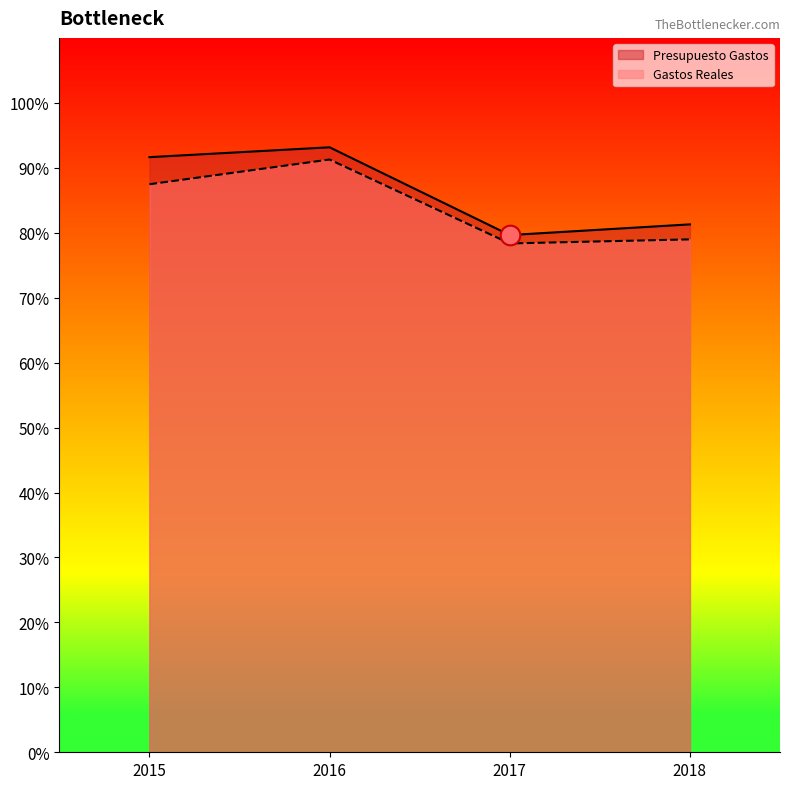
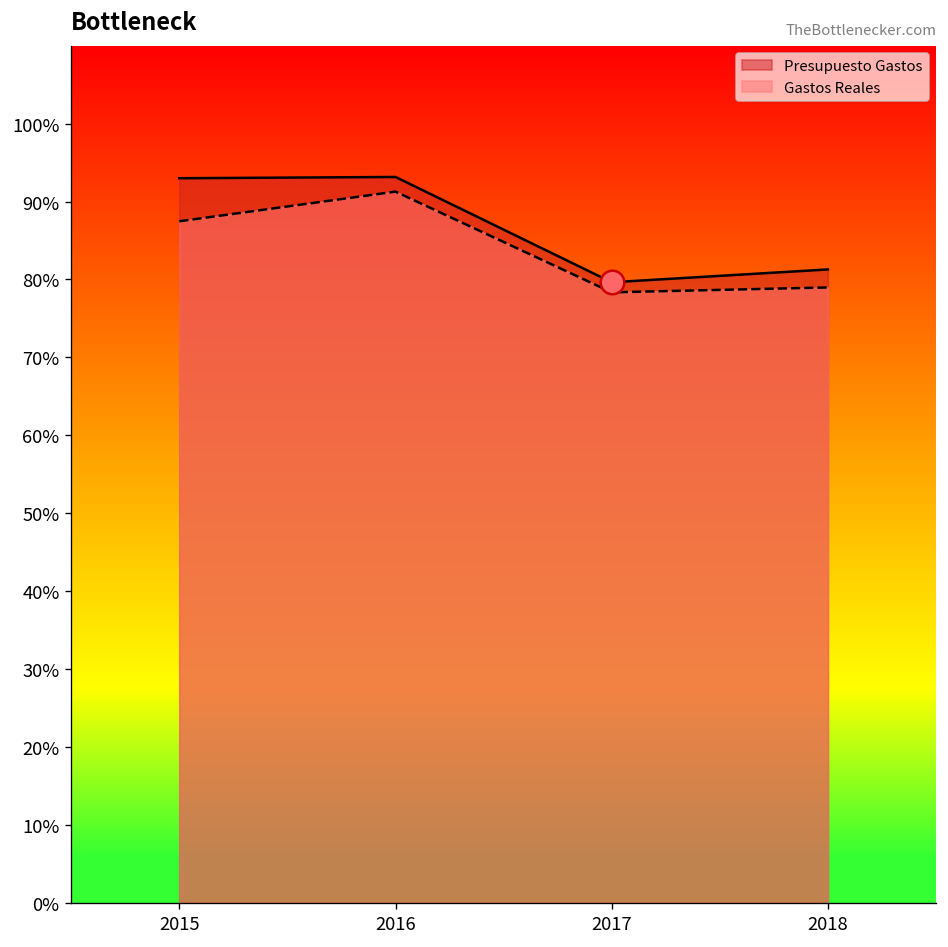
  {
    "Presupuesto Gastos": {
-     "2015": "92%",
+     "2015": "93%",
      "2016": "93%",
      "2018": "81%"
    }
  }
